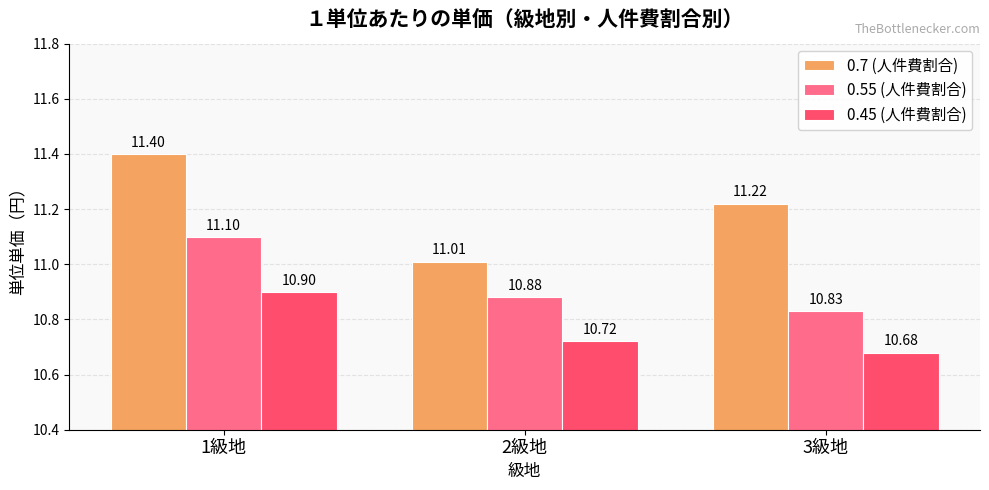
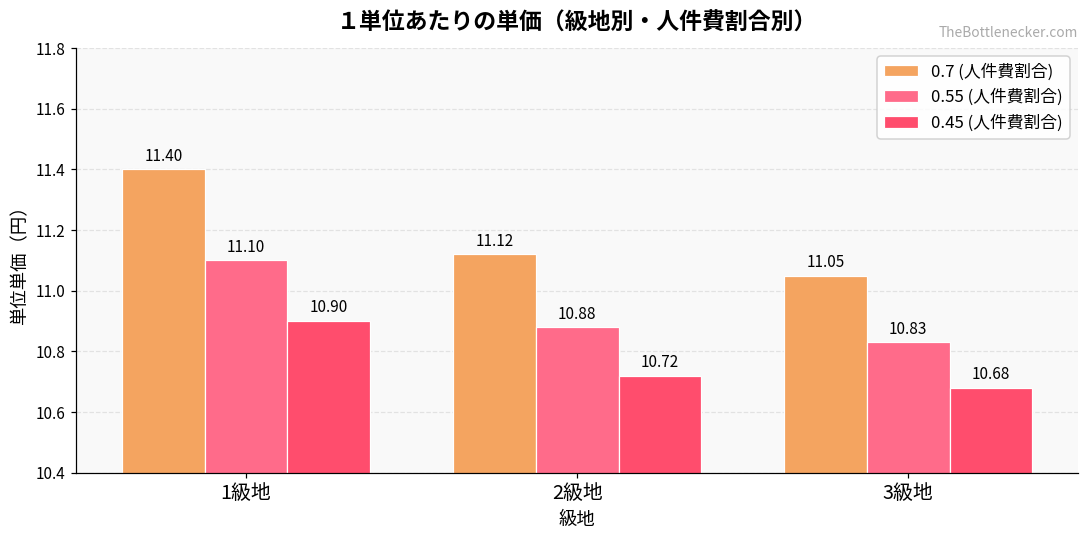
  {
    "0.7 (人件費割合)": {
      "1級地": 11.40,
-     "2級地": 11.01,
-     "3級地": 11.22
+     "2級地": 11.12,
+     "3級地": 11.05
    }
  }
